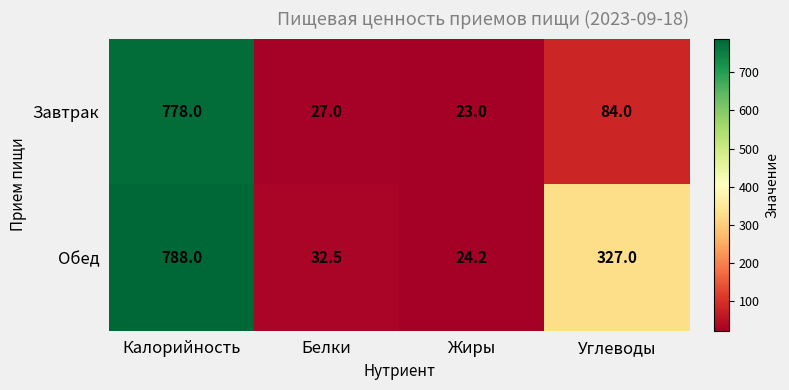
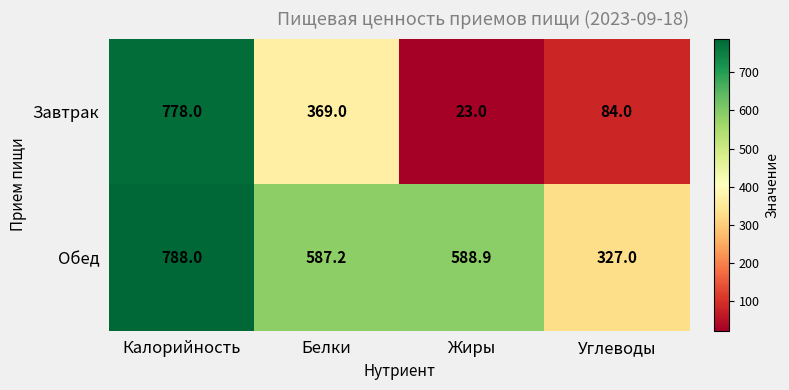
  {
    "Завтрак": {
      "Калорийность": 778.0,
-     "Белки": 27.0,
+     "Белки": 369.0,
      "Жиры": 23.0,
      "Углеводы": 84.0
    },
    "Обед": {
      "Калорийность": 788.0,
-     "Белки": 32.5,
-     "Жиры": 24.2,
+     "Белки": 587.2,
+     "Жиры": 588.9,
      "Углеводы": 327.0
    }
  }
